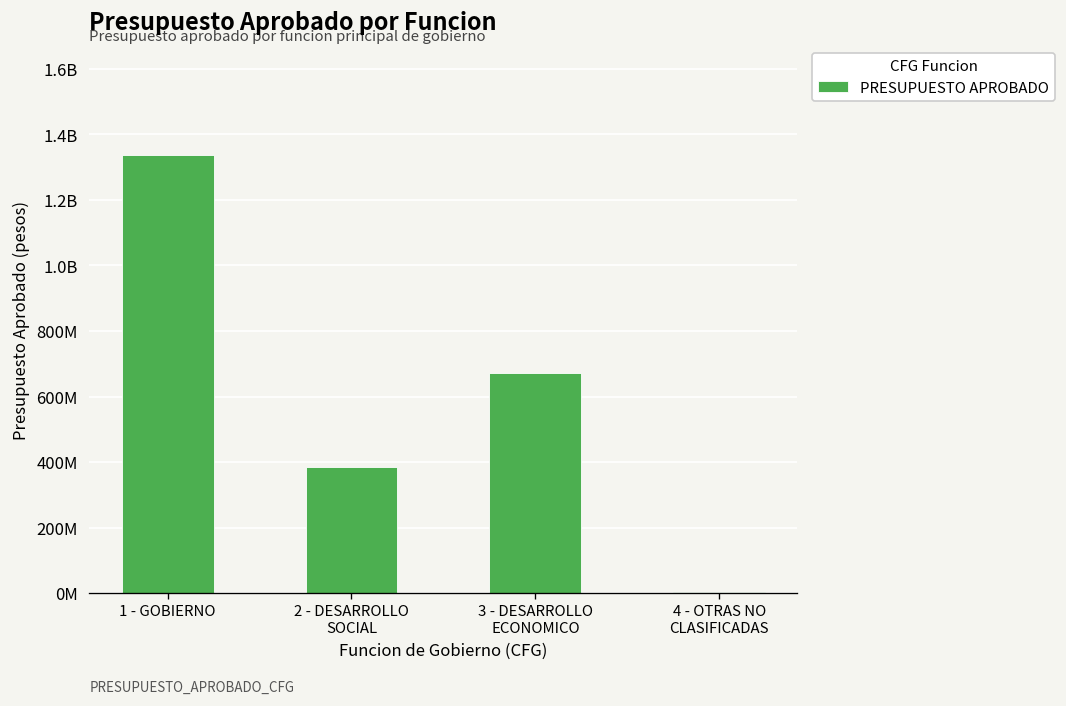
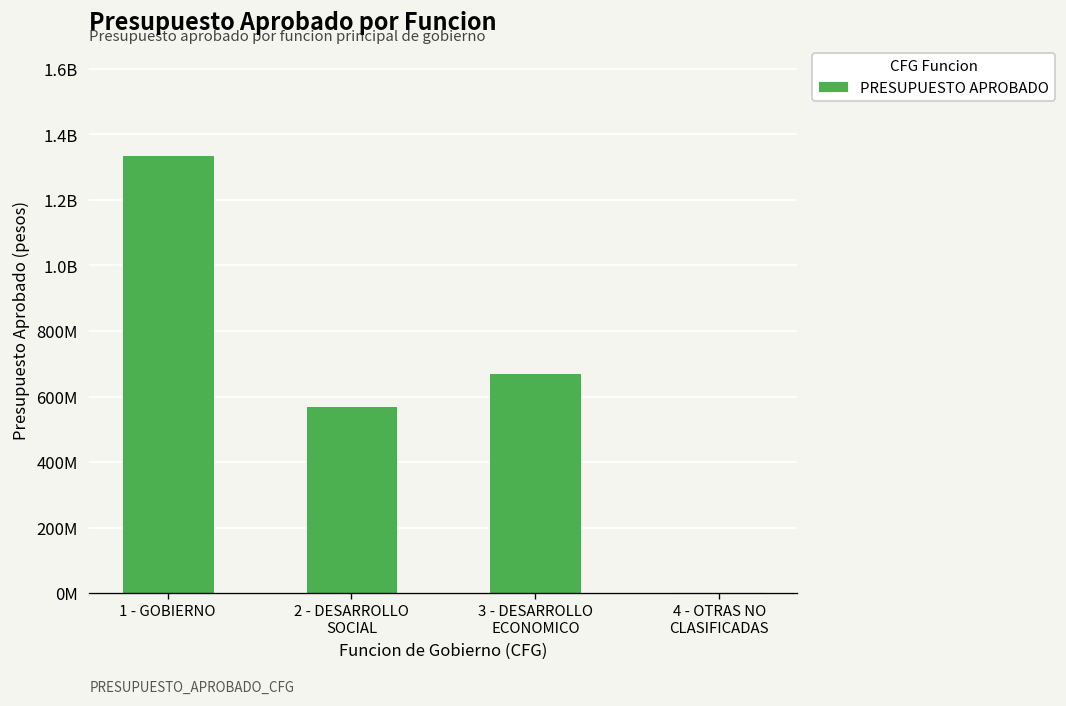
  {
    "1 - GOBIERNO": 1340000000,
-   "2 - DESARROLLO SOCIAL": 380000000,
+   "2 - DESARROLLO SOCIAL": 570000000,
    "3 - DESARROLLO ECONOMICO": 670000000
  }
